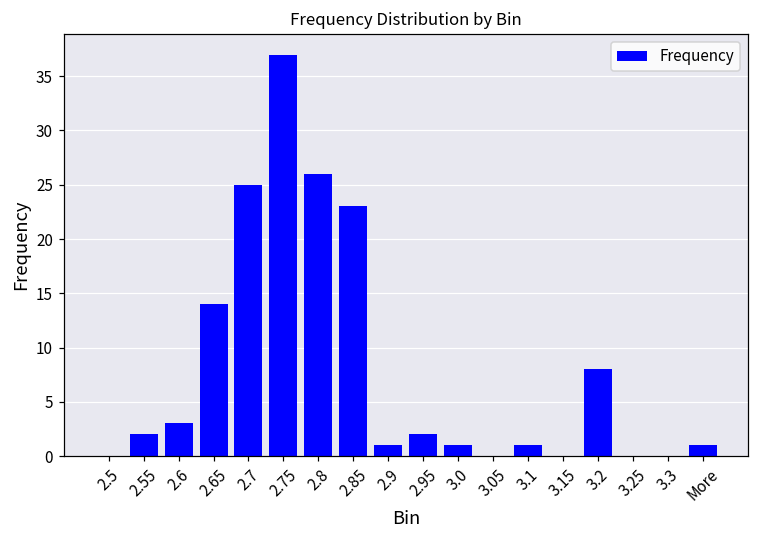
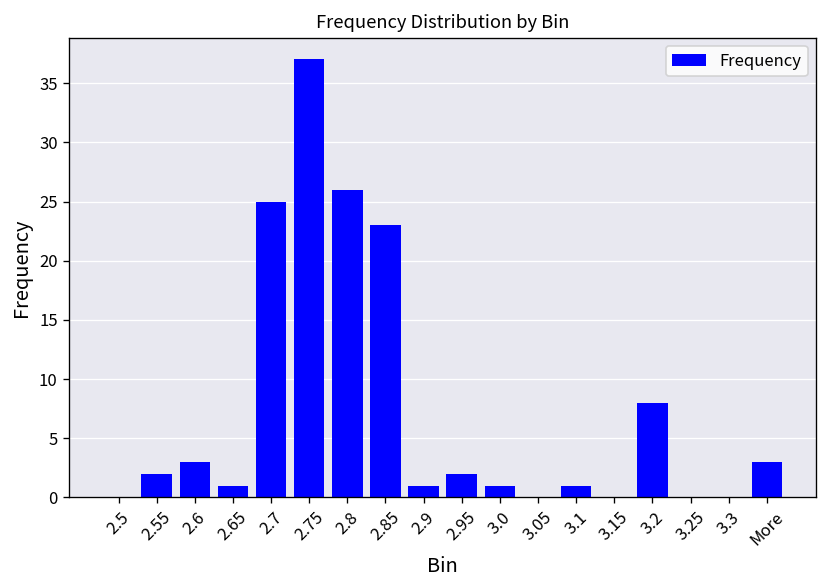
  {
    "2.5": 0,
    "2.55": 2,
    "2.6": 3,
-   "2.65": 14,
+   "2.65": 1,
    "2.7": 25,
    "2.75": 37,
    "2.8": 26,
    "2.85": 23,
    "2.9": 1,
    "2.95": 2,
    "3.0": 1,
    "3.05": 0,
    "3.1": 1,
    "3.15": 0,
    "3.2": 8,
    "3.25": 0,
    "3.3": 0,
-   "More": 1
+   "More": 3
  }
